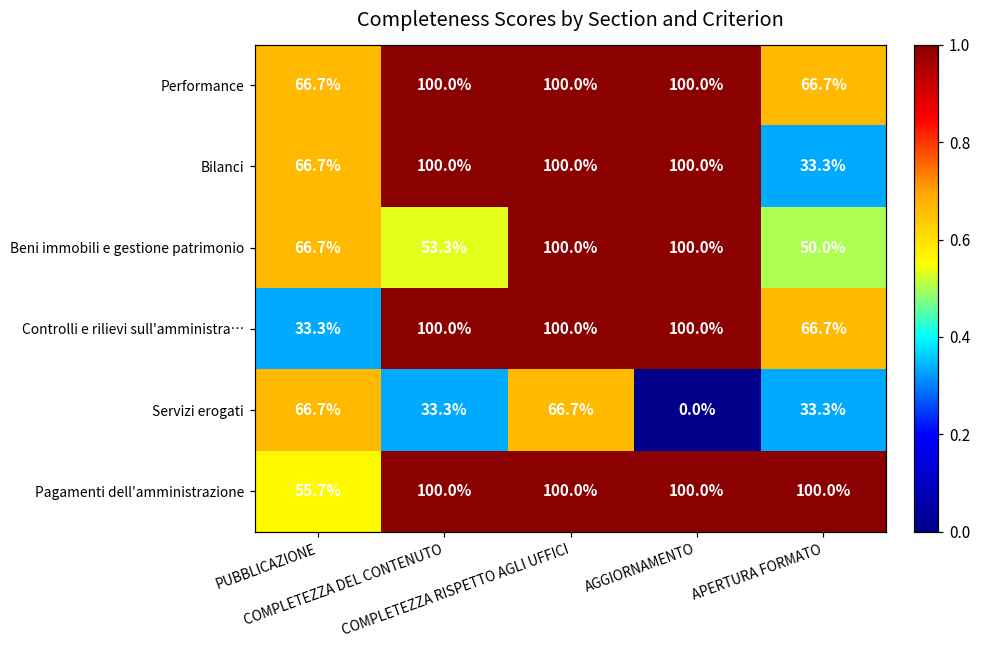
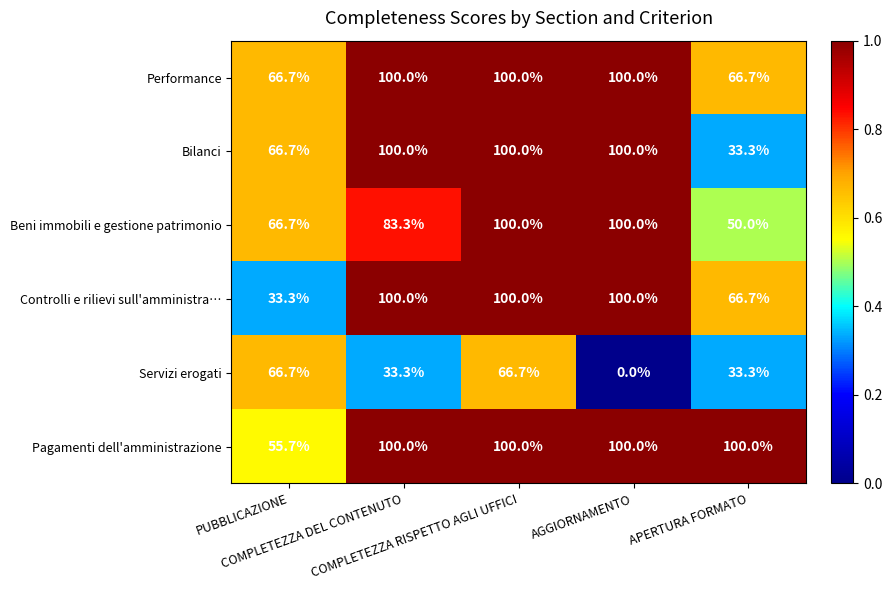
  {
    "Performance": {
      "PUBBLICAZIONE": "66.7%",
      "COMPLETEZZA DEL CONTENUTO": "100.0%",
      "COMPLETEZZA RISPETTO AGLI UFFICI": "100.0%",
      "AGGIORNAMENTO": "100.0%",
      "APERTURA FORMATO": "66.7%"
    },
    "Bilanci": {
      "PUBBLICAZIONE": "66.7%",
      "COMPLETEZZA DEL CONTENUTO": "100.0%",
      "COMPLETEZZA RISPETTO AGLI UFFICI": "100.0%",
      "AGGIORNAMENTO": "100.0%",
      "APERTURA FORMATO": "33.3%"
    },
    "Beni immobili e gestione patrimonio": {
      "PUBBLICAZIONE": "66.7%",
-     "COMPLETEZZA DEL CONTENUTO": "53.3%",
+     "COMPLETEZZA DEL CONTENUTO": "83.3%",
      "COMPLETEZZA RISPETTO AGLI UFFICI": "100.0%",
      "AGGIORNAMENTO": "100.0%",
      "APERTURA FORMATO": "50.0%"
    },
    "Controlli e rilievi sull'amministra…": {
      "PUBBLICAZIONE": "33.3%",
      "COMPLETEZZA DEL CONTENUTO": "100.0%",
      "COMPLETEZZA RISPETTO AGLI UFFICI": "100.0%",
      "AGGIORNAMENTO": "100.0%",
      "APERTURA FORMATO": "66.7%"
    },
    "Servizi erogati": {
      "PUBBLICAZIONE": "66.7%",
      "COMPLETEZZA DEL CONTENUTO": "33.3%",
      "COMPLETEZZA RISPETTO AGLI UFFICI": "66.7%",
      "AGGIORNAMENTO": "0.0%",
      "APERTURA FORMATO": "33.3%"
    },
    "Pagamenti dell'amministrazione": {
      "PUBBLICAZIONE": "55.7%",
      "COMPLETEZZA DEL CONTENUTO": "100.0%",
      "COMPLETEZZA RISPETTO AGLI UFFICI": "100.0%",
      "AGGIORNAMENTO": "100.0%",
      "APERTURA FORMATO": "100.0%"
    }
  }
